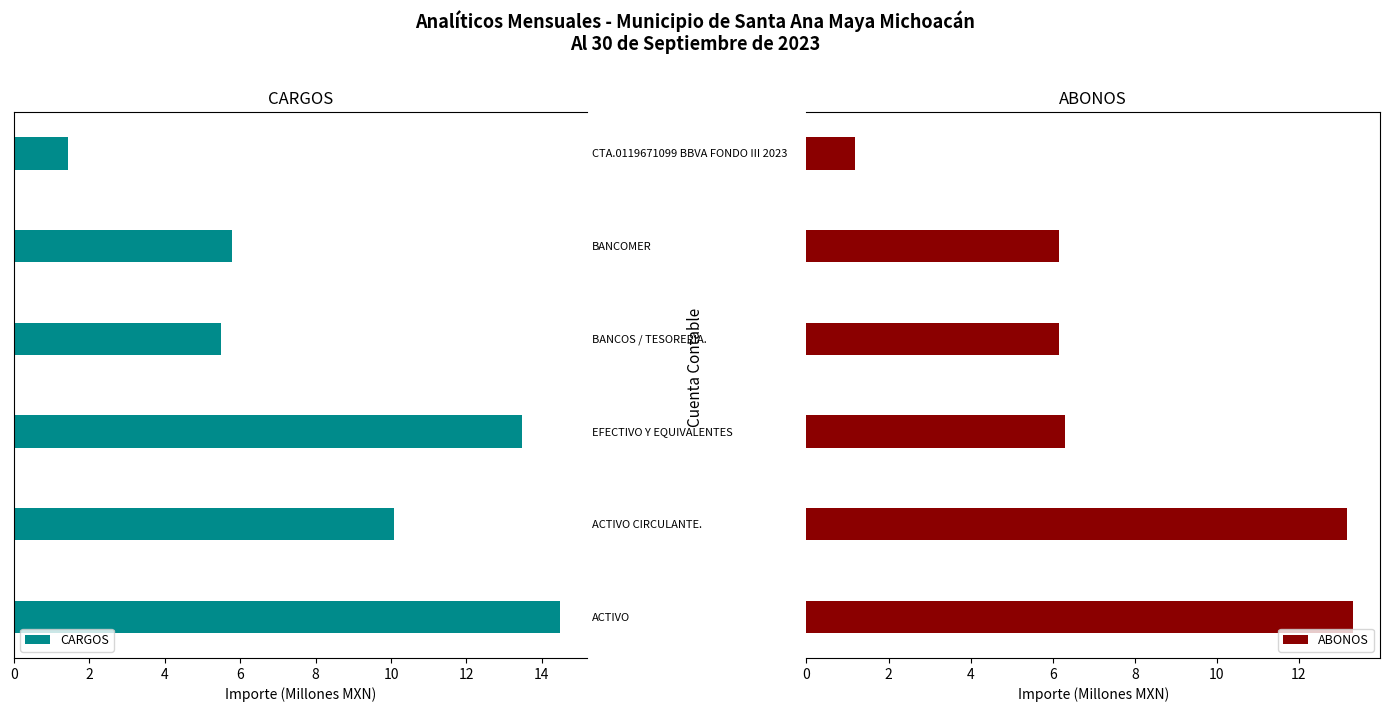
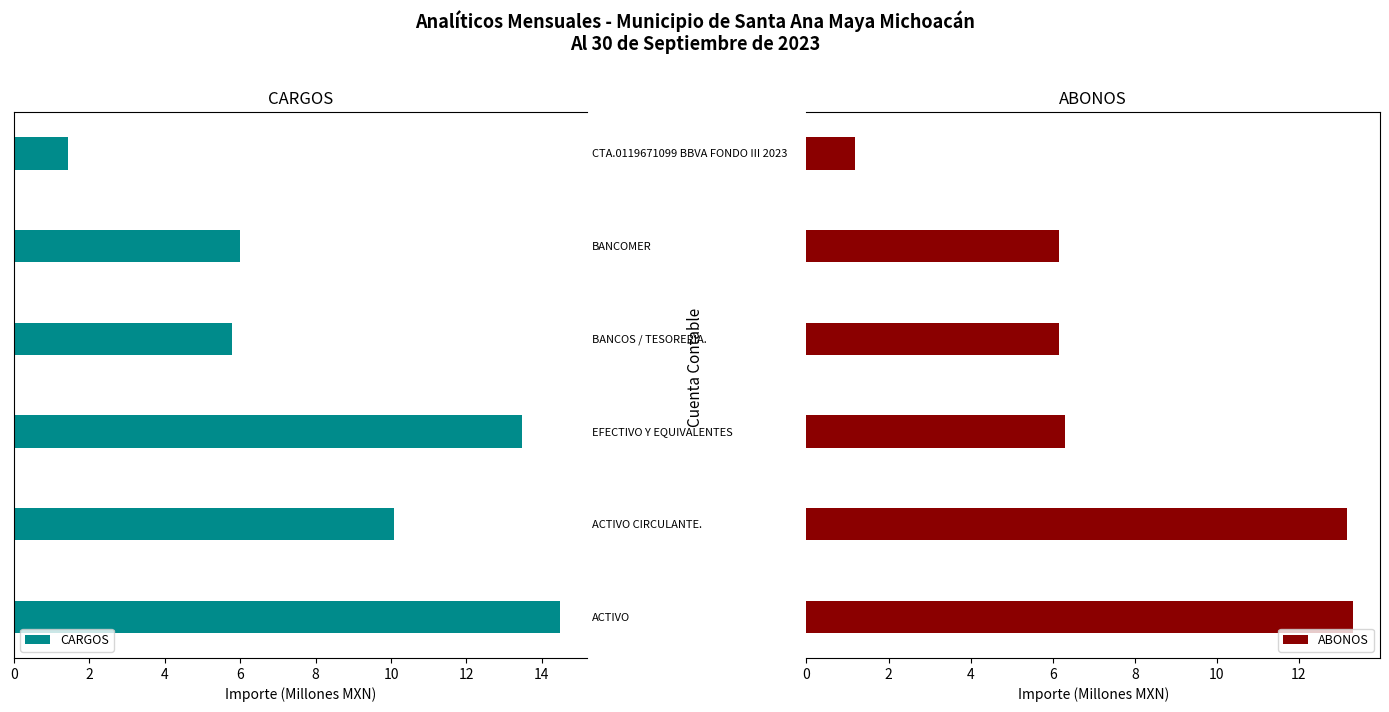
  {
    "CARGOS": {
      "CTA.0119671099 BBVA FONDO III 2023": 1.4,
-     "BANCOMER": 5.8,
-     "BANCOS / TESORERIA.": 5.5,
+     "BANCOMER": 6.0,
+     "BANCOS / TESORERIA.": 5.8,
      "EFECTIVO Y EQUIVALENTES": 13.5,
      "ACTIVO CIRCULANTE.": 10.1,
      "ACTIVO": 14.5
    }
  }
